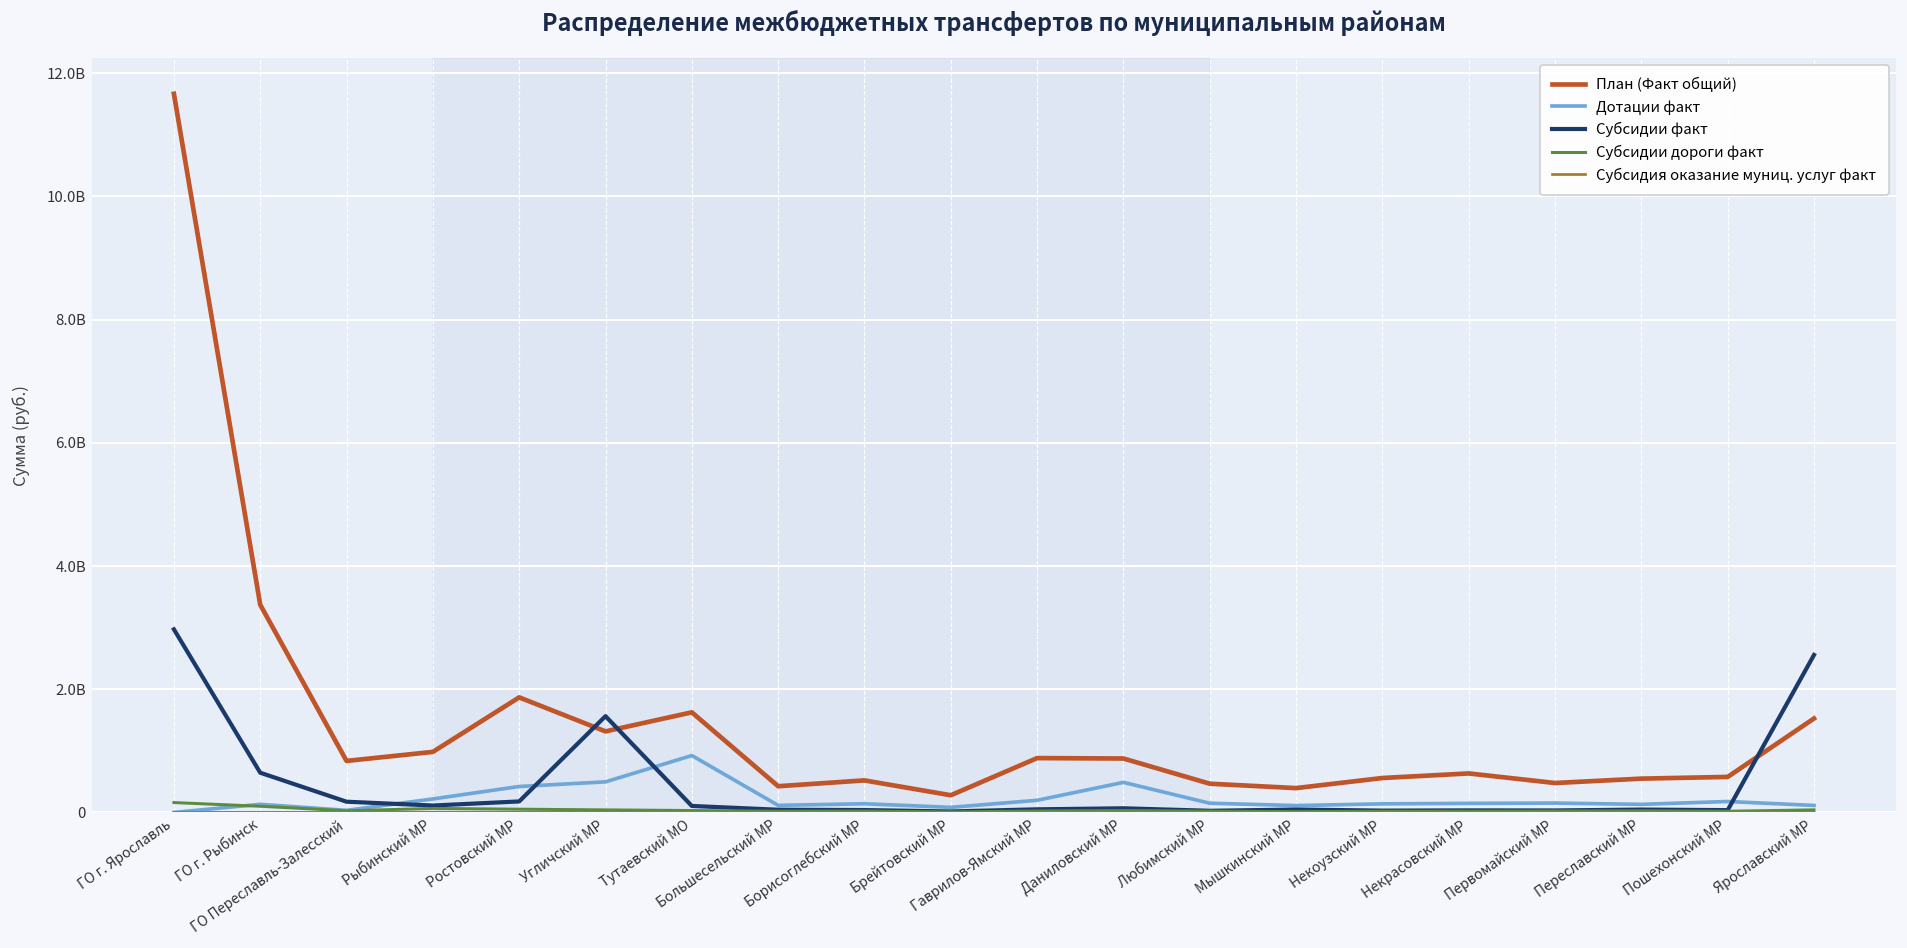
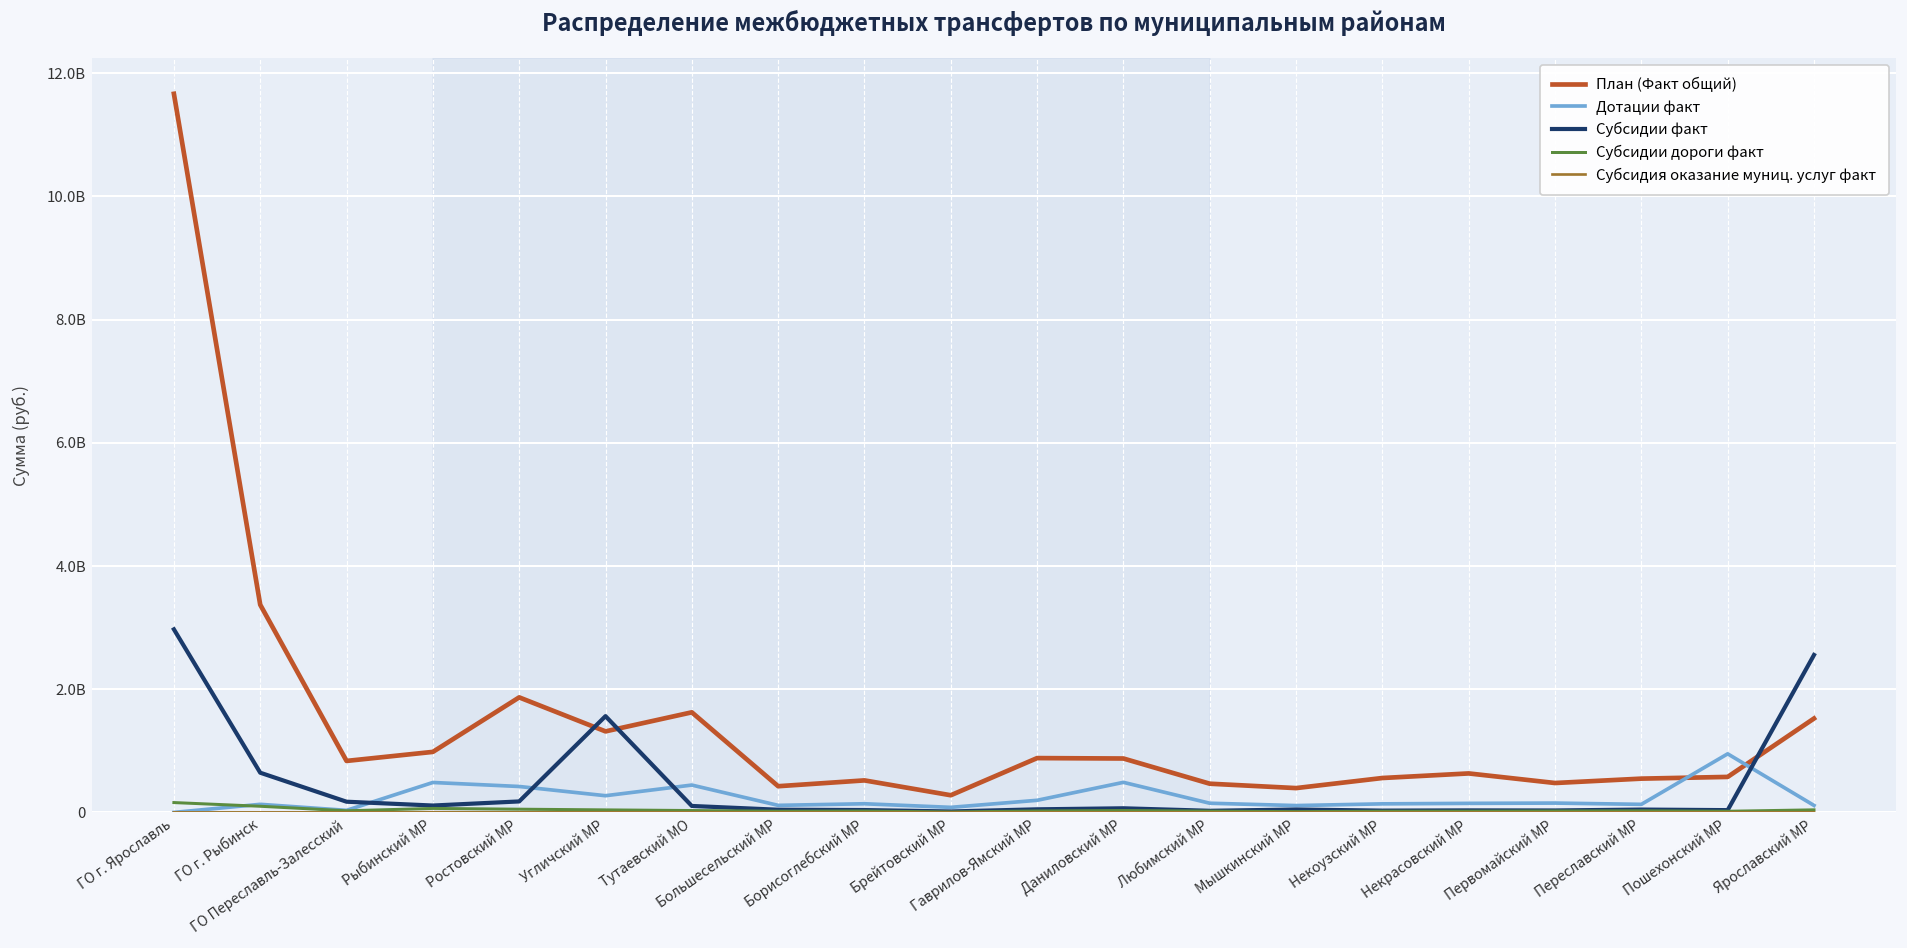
  {
    "Дотации факт": {
-     "Рыбинский МР": 200000000,
+     "Рыбинский МР": 500000000,
      "Ростовский МР": 400000000,
-     "Угличский МР": 500000000,
-     "Тутаевский МО": 900000000,
+     "Угличский МР": 300000000,
+     "Тутаевский МО": 400000000,
      "Большесельский МР": 100000000,
      "Борисоглебский МР": 100000000,
      "Брейтовский МР": 100000000,
      "Гаврилов-Ямский МР": 200000000,
      "Даниловский МР": 500000000,
      "Любимский МР": 100000000,
      "Мышкинский МР": 100000000,
      "Некоузский МР": 100000000,
      "Некрасовский МР": 100000000,
      "Первомайский МР": 200000000,
      "Переславский МР": 100000000,
-     "Пошехонский МР": 200000000,
+     "Пошехонский МР": 1000000000,
      "Ярославский МР": 100000000
    },
    "Субсидии факт": {
      "ГО г. Ярославль": 3000000000,
      "ГО г. Рыбинск": 600000000,
      "ГО Переславль-Залесский": 200000000,
      "Ростовский МР": 200000000,
      "Угличский МР": 1600000000,
      "Тутаевский МО": 100000000,
      "Ярославский МР": 2600000000
    },
    "Субсидии дороги факт": {
      "ГО г. Ярославль": 200000000,
      "Ростовский МР": 100000000
    }
  }
